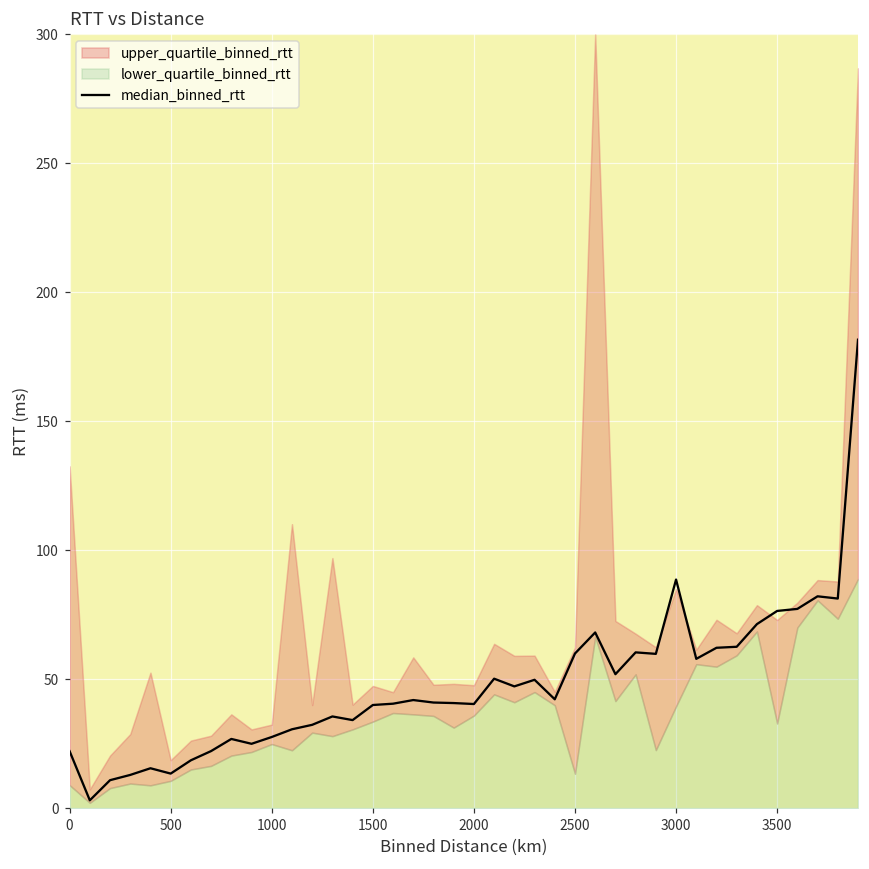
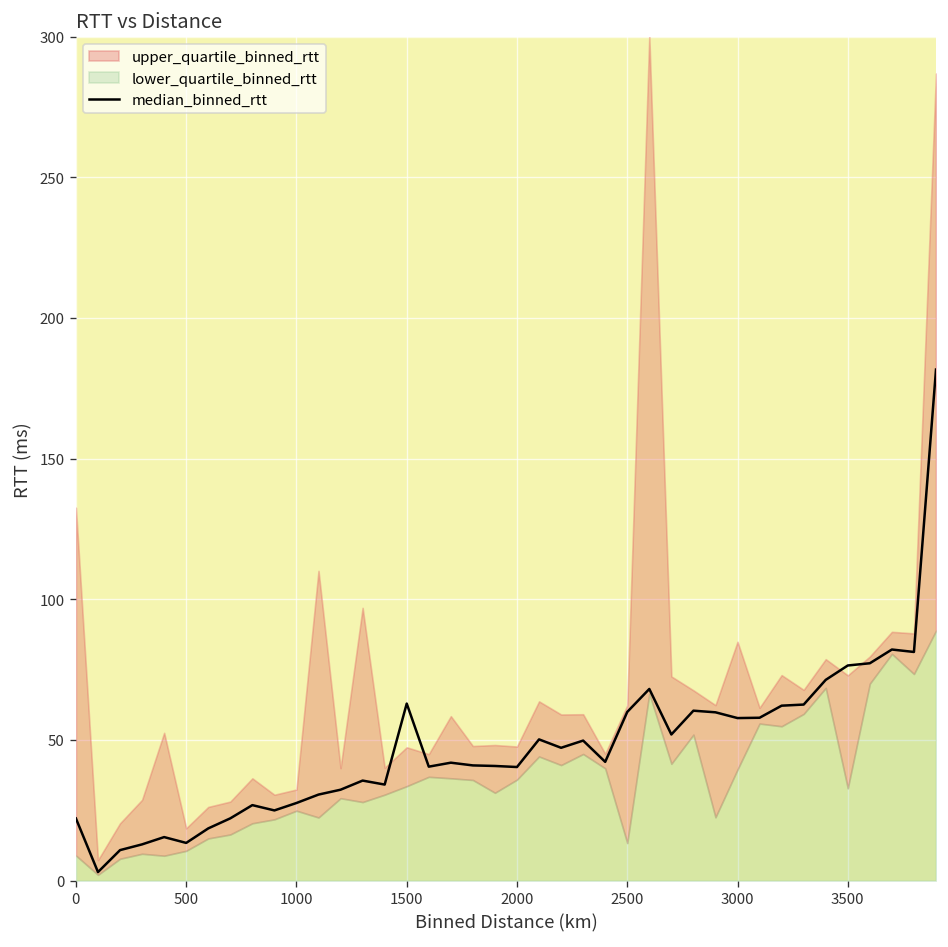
  {
    "median_binned_rtt": {
      "0": 22,
      "500": 13,
      "1000": 28,
-     "1500": 40,
+     "1500": 63,
      "2000": 40,
      "2500": 60,
-     "3000": 89,
+     "3000": 58,
      "3500": 76
    },
    "lower_quartile_binned_rtt": {
      "0": 9,
      "500": 11,
      "1000": 25,
      "1500": 34,
      "2000": 36,
      "2500": 13,
      "3000": 40,
      "3500": 33
    }
  }
